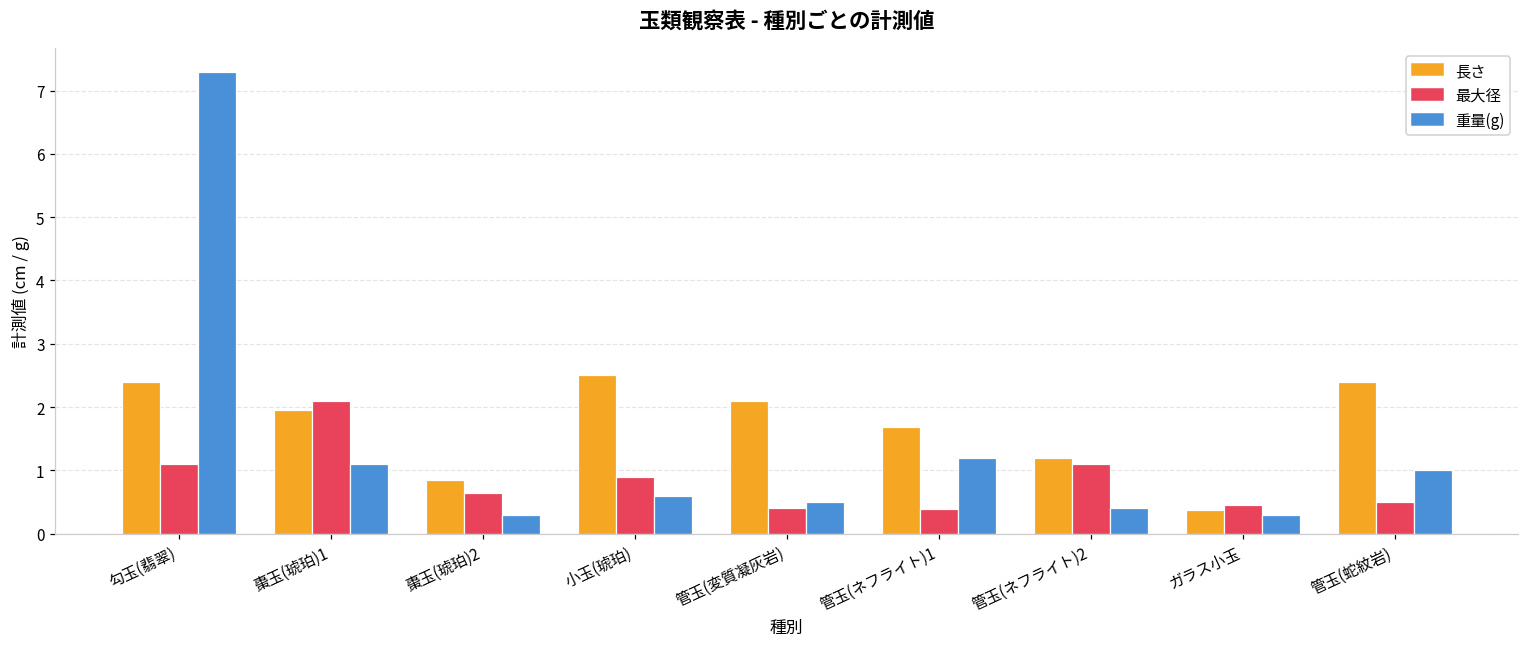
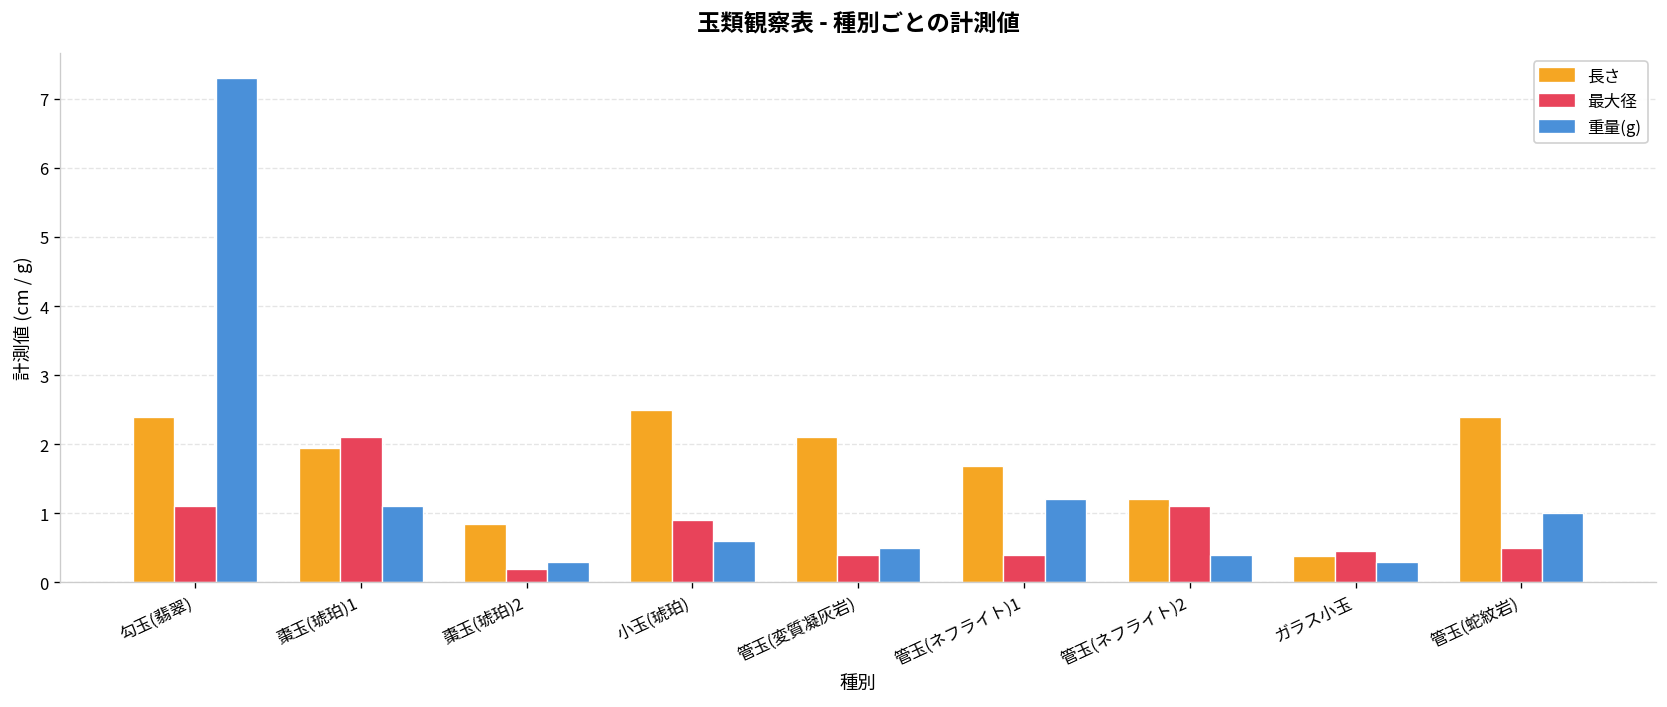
  {
    "長さ": {
      "勾玉(翡翠)": 2.4,
      "棗玉(琥珀)1": 2.0,
      "棗玉(琥珀)2": 0.9,
      "小玉(琥珀)": 2.5,
      "管玉(変質凝灰岩)": 2.1,
      "管玉(ネフライト)1": 1.7,
      "管玉(ネフライト)2": 1.2,
      "ガラス小玉": 0.4,
      "管玉(蛇紋岩)": 2.4
    },
    "最大径": {
      "勾玉(翡翠)": 1.1,
      "棗玉(琥珀)1": 2.1,
-     "棗玉(琥珀)2": 0.7,
+     "棗玉(琥珀)2": 0.2,
      "小玉(琥珀)": 0.9,
      "管玉(変質凝灰岩)": 0.4,
      "管玉(ネフライト)1": 0.4,
      "管玉(ネフライト)2": 1.1,
      "ガラス小玉": 0.5,
      "管玉(蛇紋岩)": 0.5
    },
    "重量(g)": {
      "勾玉(翡翠)": 7.3,
      "棗玉(琥珀)1": 1.1,
      "棗玉(琥珀)2": 0.3,
      "小玉(琥珀)": 0.6,
      "管玉(変質凝灰岩)": 0.5,
      "管玉(ネフライト)1": 1.2,
      "管玉(ネフライト)2": 0.4,
      "ガラス小玉": 0.3,
      "管玉(蛇紋岩)": 1.0
    }
  }
